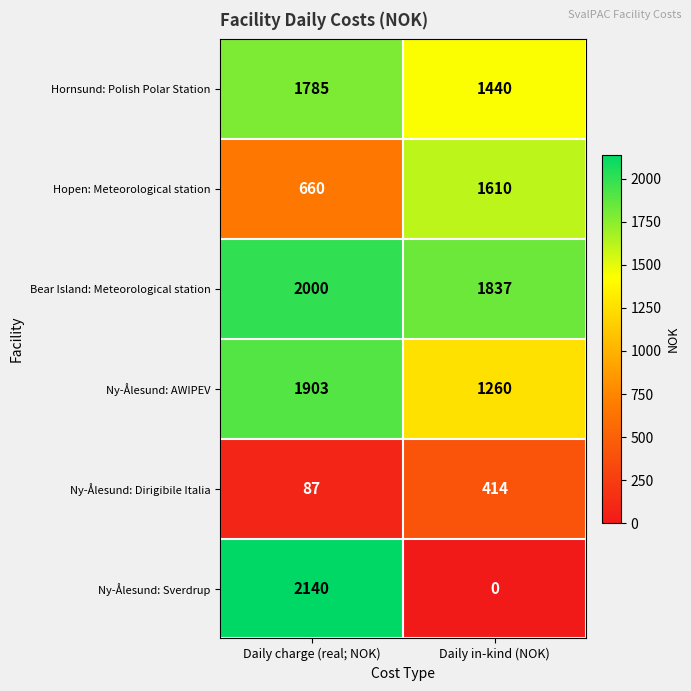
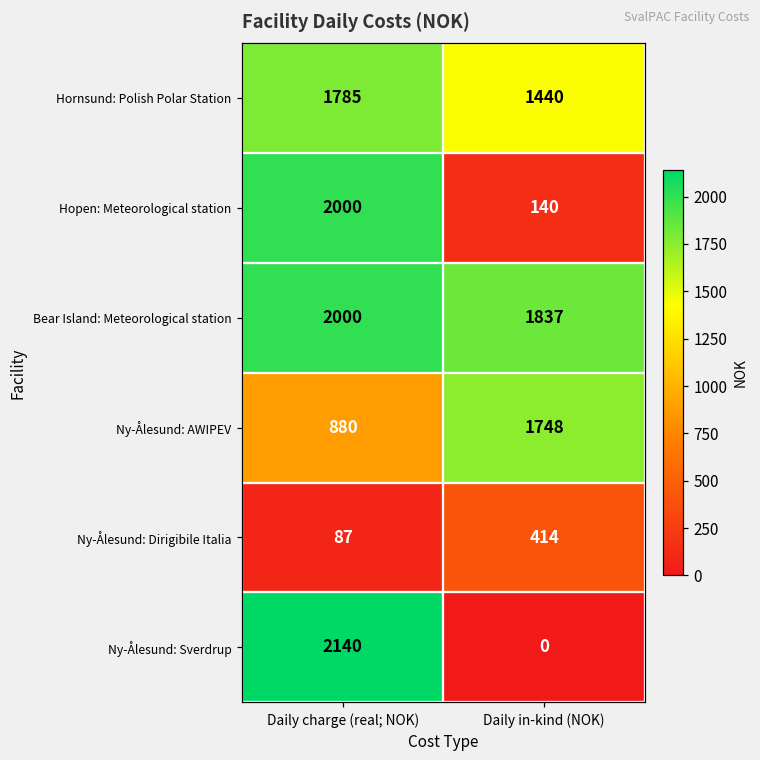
  {
    "Hornsund: Polish Polar Station": {
      "Daily charge (real; NOK)": 1785,
      "Daily in-kind (NOK)": 1440
    },
    "Hopen: Meteorological station": {
-     "Daily charge (real; NOK)": 660,
-     "Daily in-kind (NOK)": 1610
+     "Daily charge (real; NOK)": 2000,
+     "Daily in-kind (NOK)": 140
    },
    "Bear Island: Meteorological station": {
      "Daily charge (real; NOK)": 2000,
      "Daily in-kind (NOK)": 1837
    },
    "Ny-Ålesund: AWIPEV": {
-     "Daily charge (real; NOK)": 1903,
-     "Daily in-kind (NOK)": 1260
+     "Daily charge (real; NOK)": 880,
+     "Daily in-kind (NOK)": 1748
    },
    "Ny-Ålesund: Dirigibile Italia": {
      "Daily charge (real; NOK)": 87,
      "Daily in-kind (NOK)": 414
    },
    "Ny-Ålesund: Sverdrup": {
      "Daily charge (real; NOK)": 2140,
      "Daily in-kind (NOK)": 0
    }
  }
